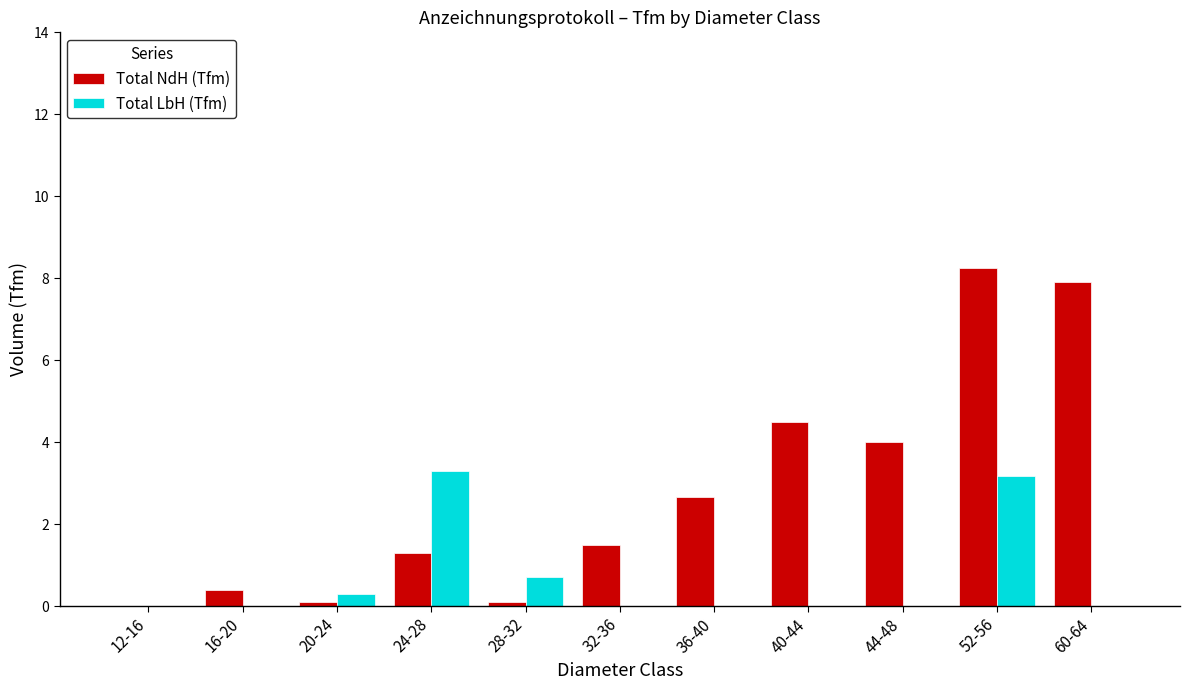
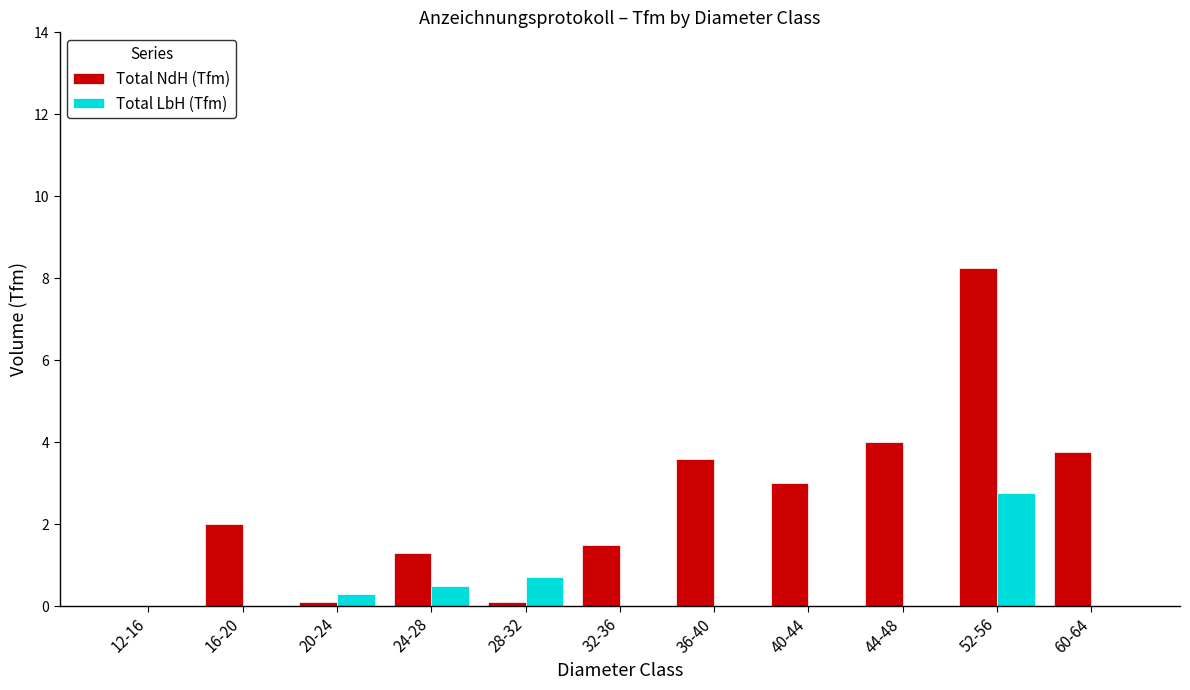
  {
    "Total NdH (Tfm)": {
      "12-16": 0.0,
-     "16-20": 0.4,
+     "16-20": 2.0,
      "20-24": 0.1,
      "24-28": 1.3,
      "28-32": 0.1,
      "32-36": 1.5,
-     "36-40": 2.7,
-     "40-44": 4.5,
+     "36-40": 3.6,
+     "40-44": 3.0,
      "44-48": 4.0,
      "52-56": 8.3,
-     "60-64": 7.9
+     "60-64": 3.8
    },
    "Total LbH (Tfm)": {
      "12-16": 0.0,
      "16-20": 0.0,
      "20-24": 0.3,
-     "24-28": 3.3,
+     "24-28": 0.5,
      "28-32": 0.7,
      "32-36": 0.0,
      "36-40": 0.0,
      "40-44": 0.0,
      "44-48": 0.0,
-     "52-56": 3.2,
+     "52-56": 2.8,
      "60-64": 0.0
    }
  }
